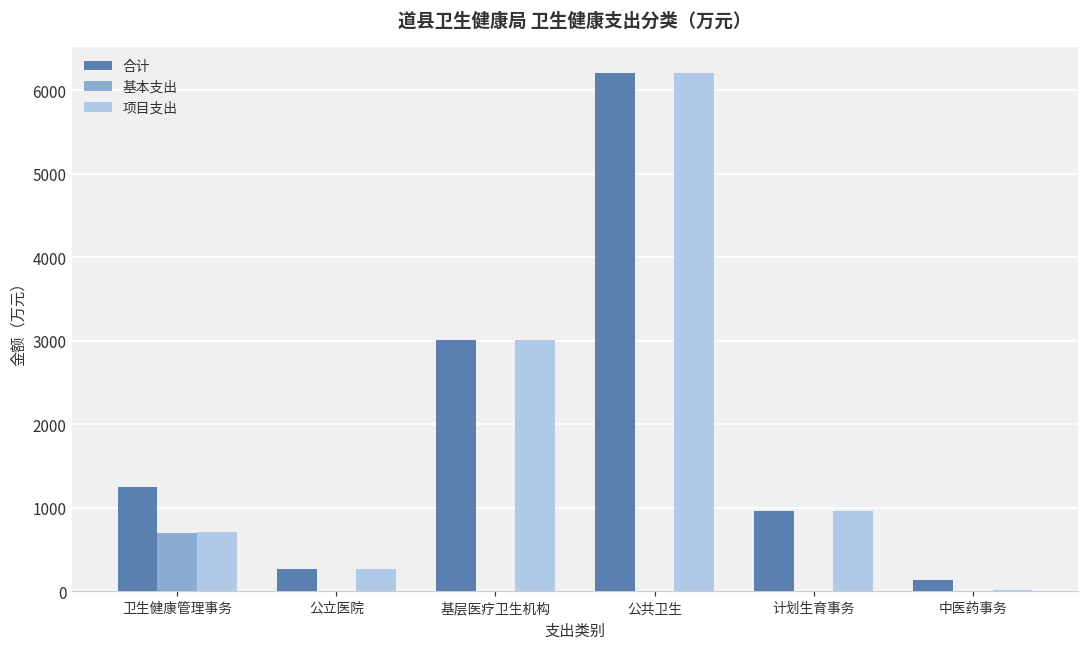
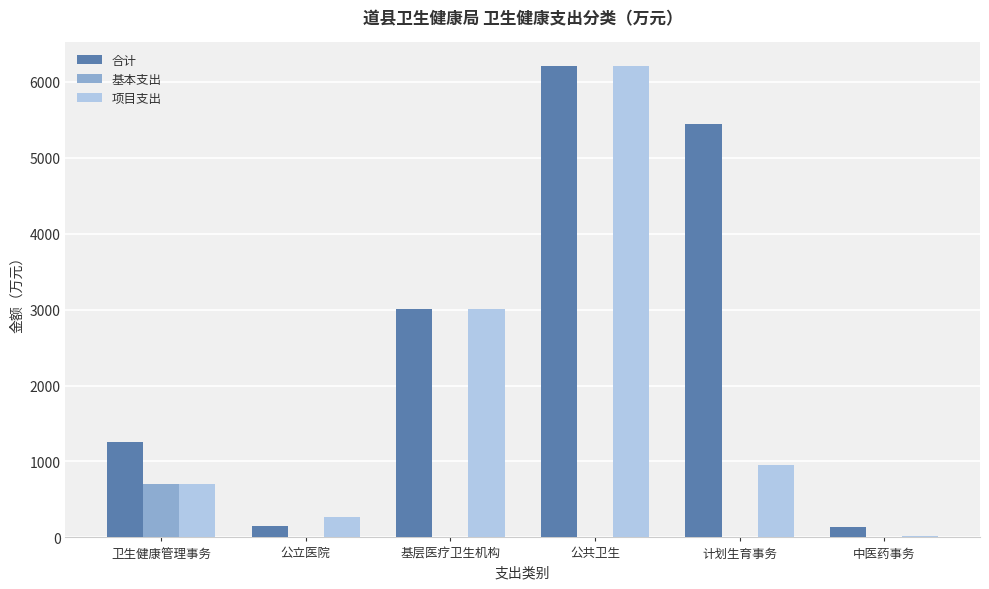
  {
    "合计": {
      "卫生健康管理事务": 1300,
-     "公立医院": 300,
+     "公立医院": 100,
      "基层医疗卫生机构": 3000,
      "公共卫生": 6200,
-     "计划生育事务": 1000,
+     "计划生育事务": 5400,
      "中医药事务": 100
    }
  }
